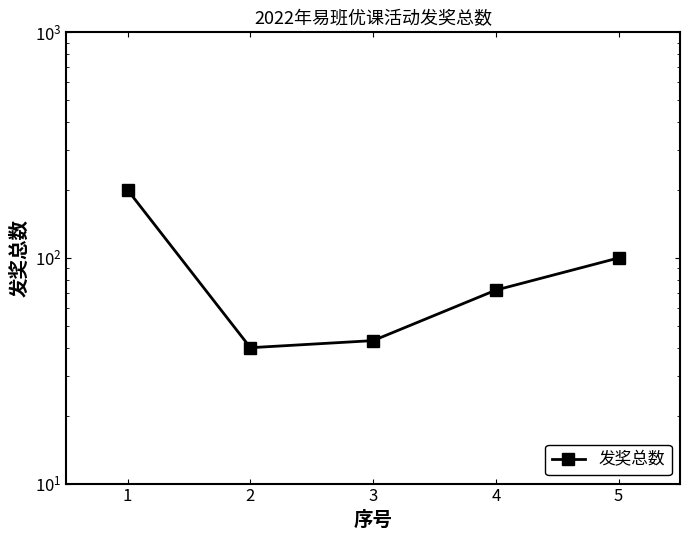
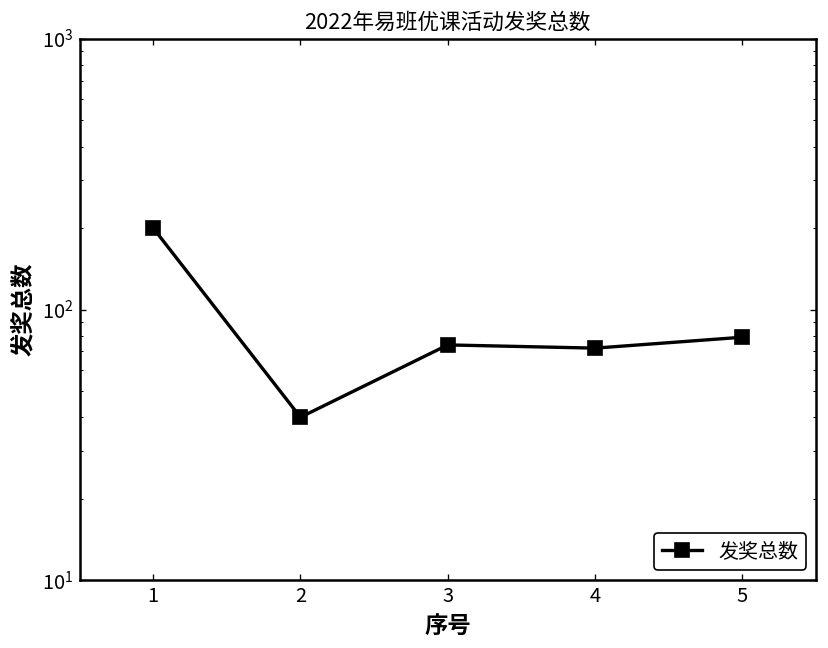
  {
    "1": 200,
    "2": 40,
-   "3": 43,
+   "3": 74,
    "4": 72,
-   "5": 100
+   "5": 79
  }
